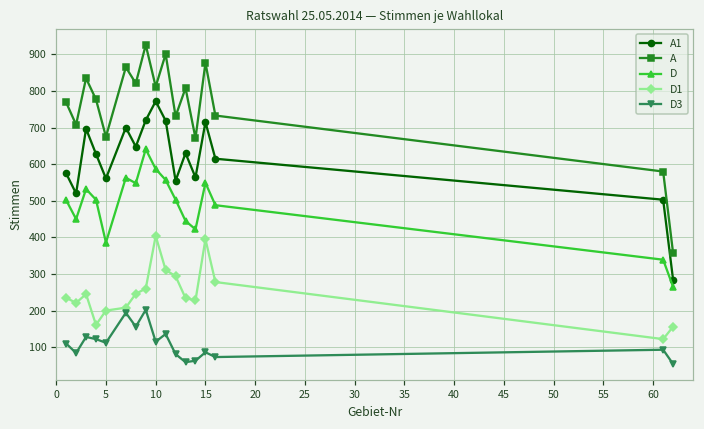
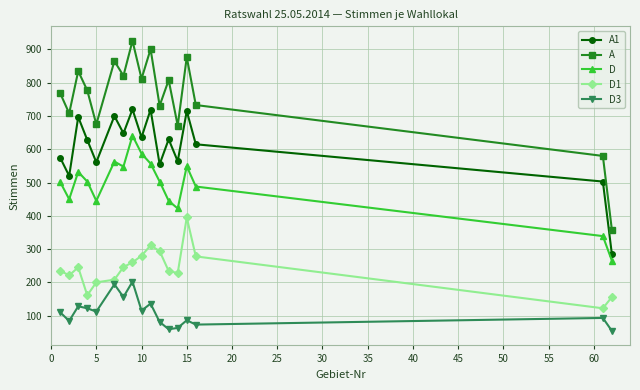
  {
    "A1": {
      "5": 560,
-     "10": 770,
+     "10": 640,
      "15": 720
    },
    "D": {
-     "5": 390,
+     "5": 450,
      "10": 590,
      "15": 550
    },
    "D1": {
      "5": 200,
-     "10": 400,
+     "10": 280,
      "15": 400
    }
  }
